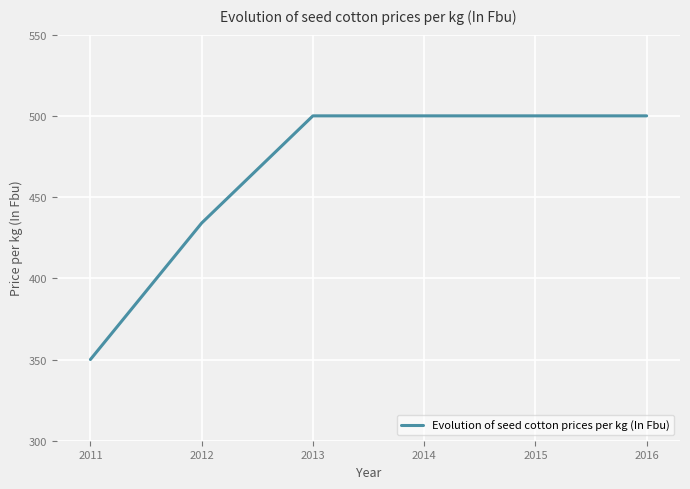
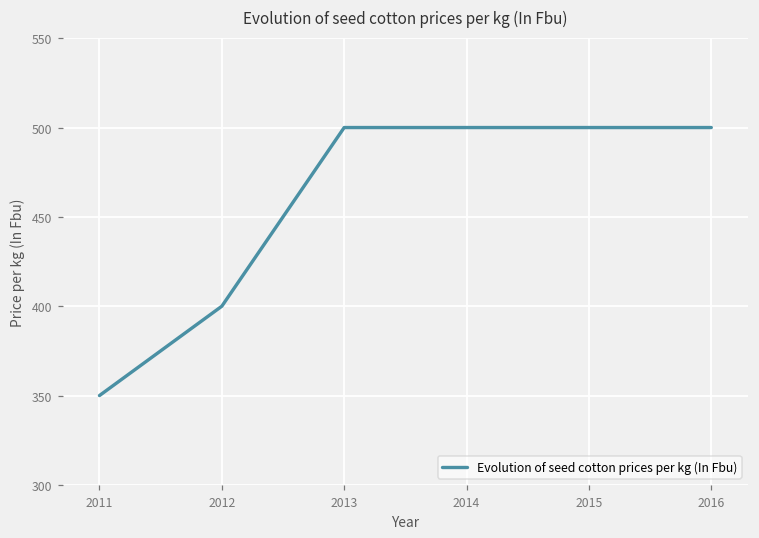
  {
    "2011": 350,
-   "2012": 434,
+   "2012": 400,
    "2013": 500,
    "2014": 500,
    "2015": 500,
    "2016": 500
  }
